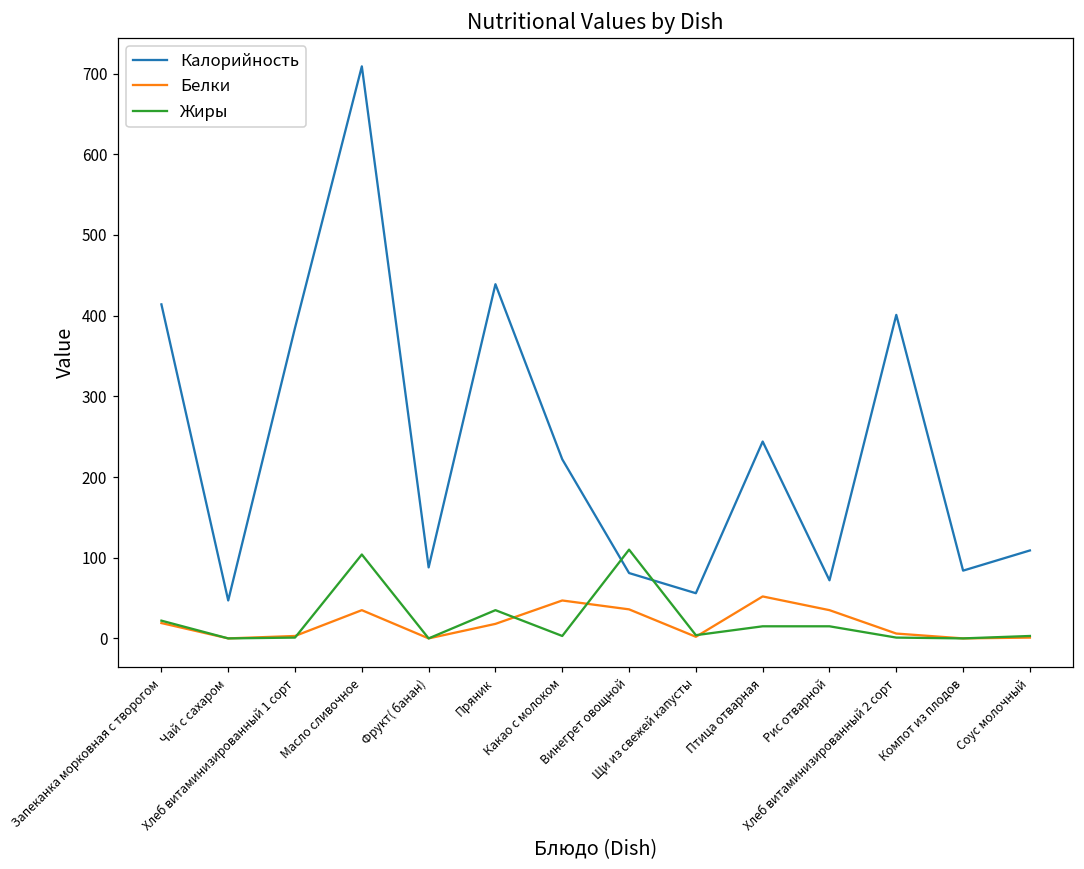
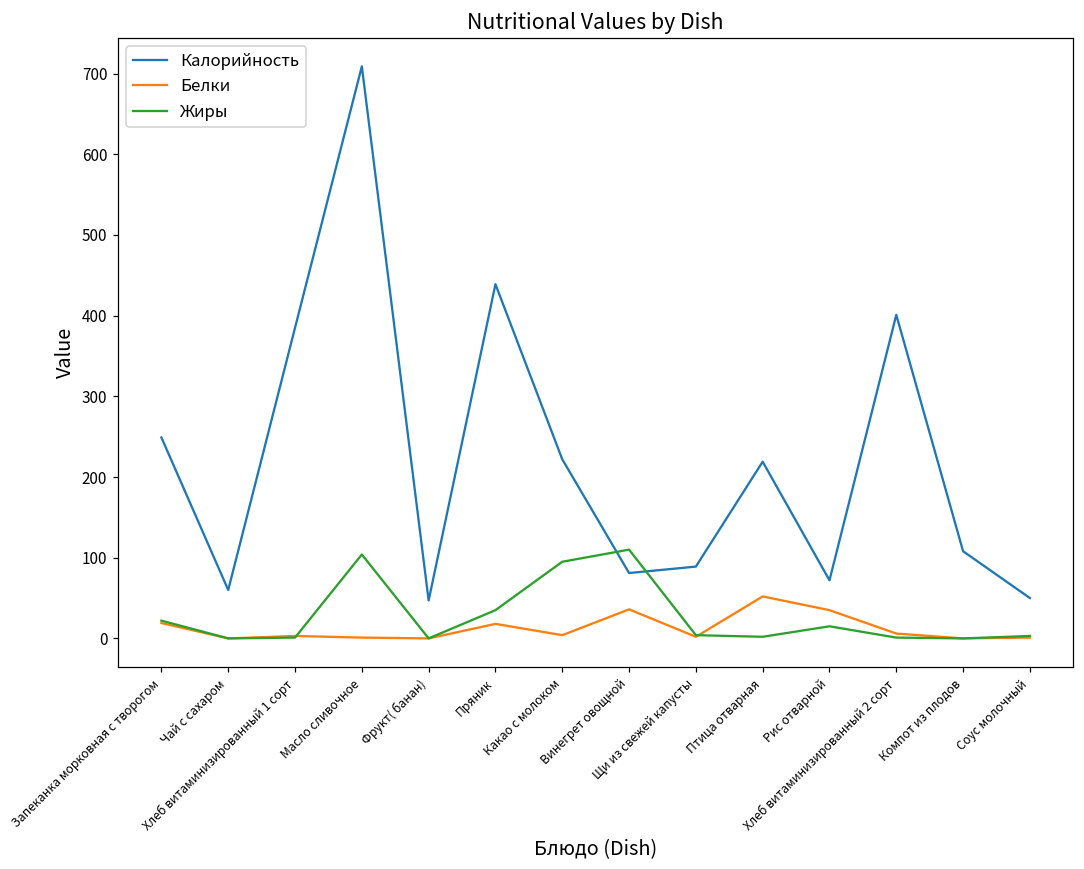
  {
    "Калорийность": {
-     "Запеканка морковная с творогом": 410,
-     "Чай с сахаром": 50,
+     "Запеканка морковная с творогом": 250,
+     "Чай с сахаром": 60,
      "Хлеб витаминизированный 1 сорт": 390,
      "Масло сливочное": 710,
-     "Фрукт( банан)": 90,
+     "Фрукт( банан)": 50,
      "Пряник": 440,
      "Какао с молоком": 220,
      "Винегрет овощной": 80,
-     "Щи из свежей капусты": 60,
-     "Птица отварная": 240,
+     "Щи из свежей капусты": 90,
+     "Птица отварная": 220,
      "Рис отварной": 70,
      "Хлеб витаминизированный 2 сорт": 400,
-     "Компот из плодов": 80,
-     "Соус молочный": 110
+     "Компот из плодов": 110,
+     "Соус молочный": 50
    },
    "Белки": {
-     "Масло сливочное": 40,
+     "Масло сливочное": 0,
      "Пряник": 20,
-     "Какао с молоком": 50,
+     "Какао с молоком": 0,
      "Винегрет овощной": 40,
      "Птица отварная": 50,
      "Рис отварной": 40,
      "Хлеб витаминизированный 2 сорт": 10
    },
    "Жиры": {
      "Масло сливочное": 100,
      "Пряник": 40,
-     "Какао с молоком": 0,
+     "Какао с молоком": 100,
      "Винегрет овощной": 110,
-     "Птица отварная": 20,
+     "Птица отварная": 0,
      "Рис отварной": 20,
      "Хлеб витаминизированный 2 сорт": 0
    }
  }
